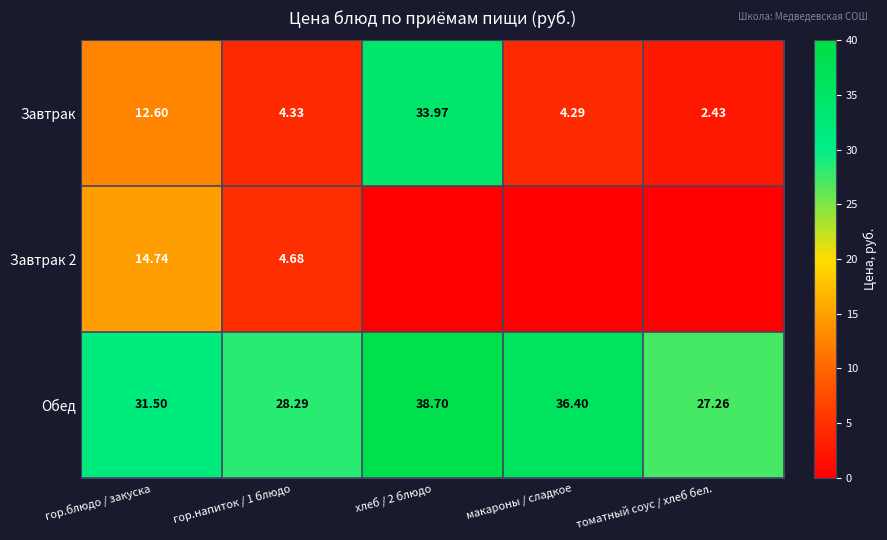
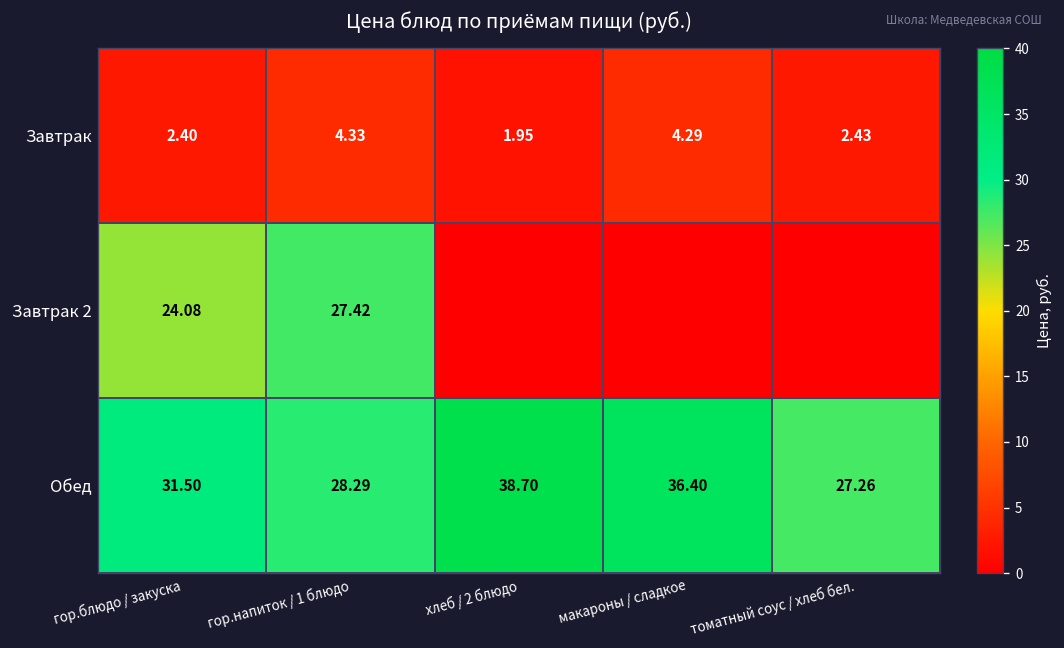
  {
    "Завтрак": {
-     "гор.блюдо / закуска": 12.60,
+     "гор.блюдо / закуска": 2.40,
      "гор.напиток / 1 блюдо": 4.33,
-     "хлеб / 2 блюдо": 33.97,
+     "хлеб / 2 блюдо": 1.95,
      "макароны / сладкое": 4.29,
      "томатный соус / хлеб бел.": 2.43
    },
    "Завтрак 2": {
-     "гор.блюдо / закуска": 14.74,
-     "гор.напиток / 1 блюдо": 4.68
+     "гор.блюдо / закуска": 24.08,
+     "гор.напиток / 1 блюдо": 27.42
    },
    "Обед": {
      "гор.блюдо / закуска": 31.50,
      "гор.напиток / 1 блюдо": 28.29,
      "хлеб / 2 блюдо": 38.70,
      "макароны / сладкое": 36.40,
      "томатный соус / хлеб бел.": 27.26
    }
  }
